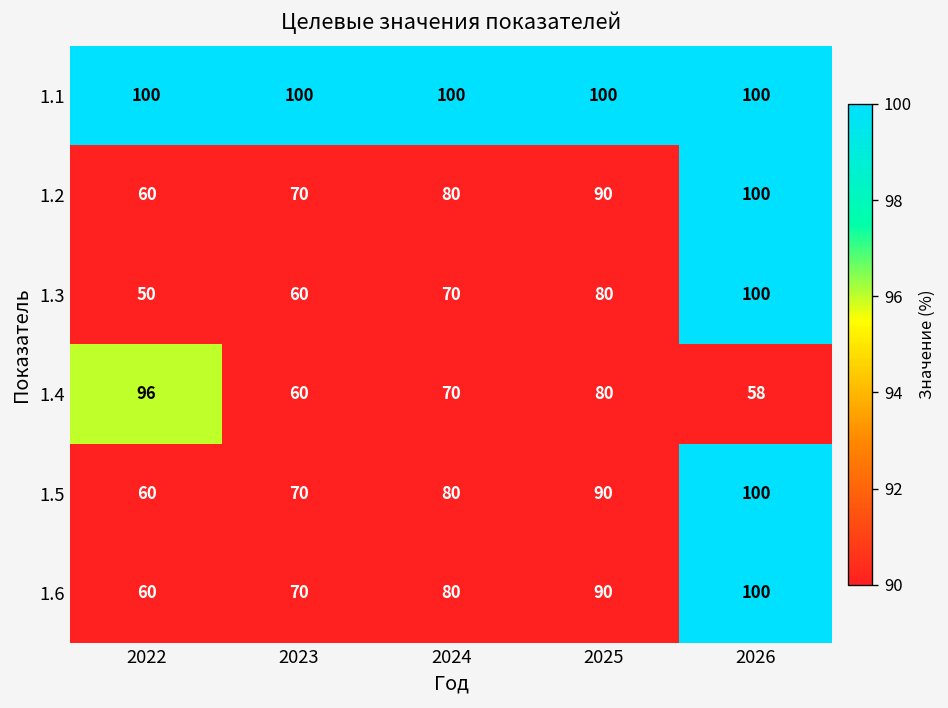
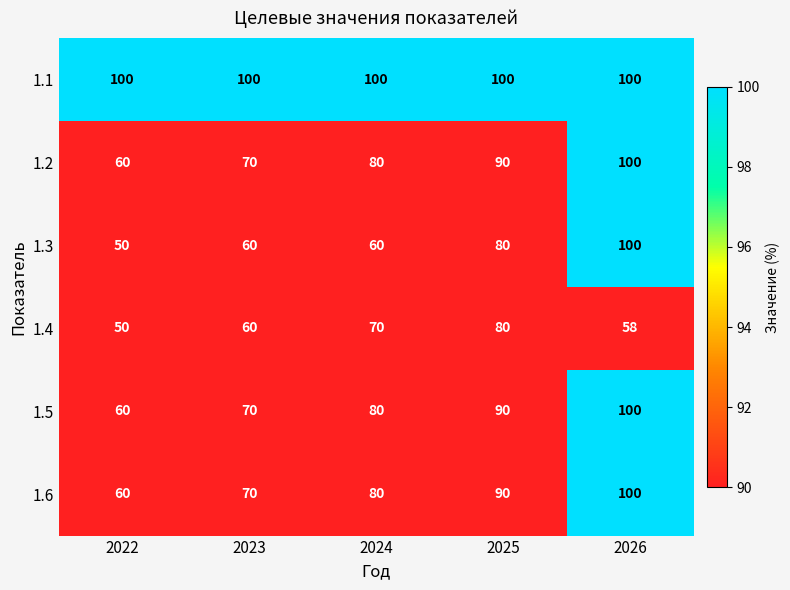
  {
    "1.1": {
      "2022": 100,
      "2023": 100,
      "2024": 100,
      "2025": 100,
      "2026": 100
    },
    "1.2": {
      "2022": 60,
      "2023": 70,
      "2024": 80,
      "2025": 90,
      "2026": 100
    },
    "1.3": {
      "2022": 50,
      "2023": 60,
-     "2024": 70,
+     "2024": 60,
      "2025": 80,
      "2026": 100
    },
    "1.4": {
-     "2022": 96,
+     "2022": 50,
      "2023": 60,
      "2024": 70,
      "2025": 80,
      "2026": 58
    },
    "1.5": {
      "2022": 60,
      "2023": 70,
      "2024": 80,
      "2025": 90,
      "2026": 100
    },
    "1.6": {
      "2022": 60,
      "2023": 70,
      "2024": 80,
      "2025": 90,
      "2026": 100
    }
  }
